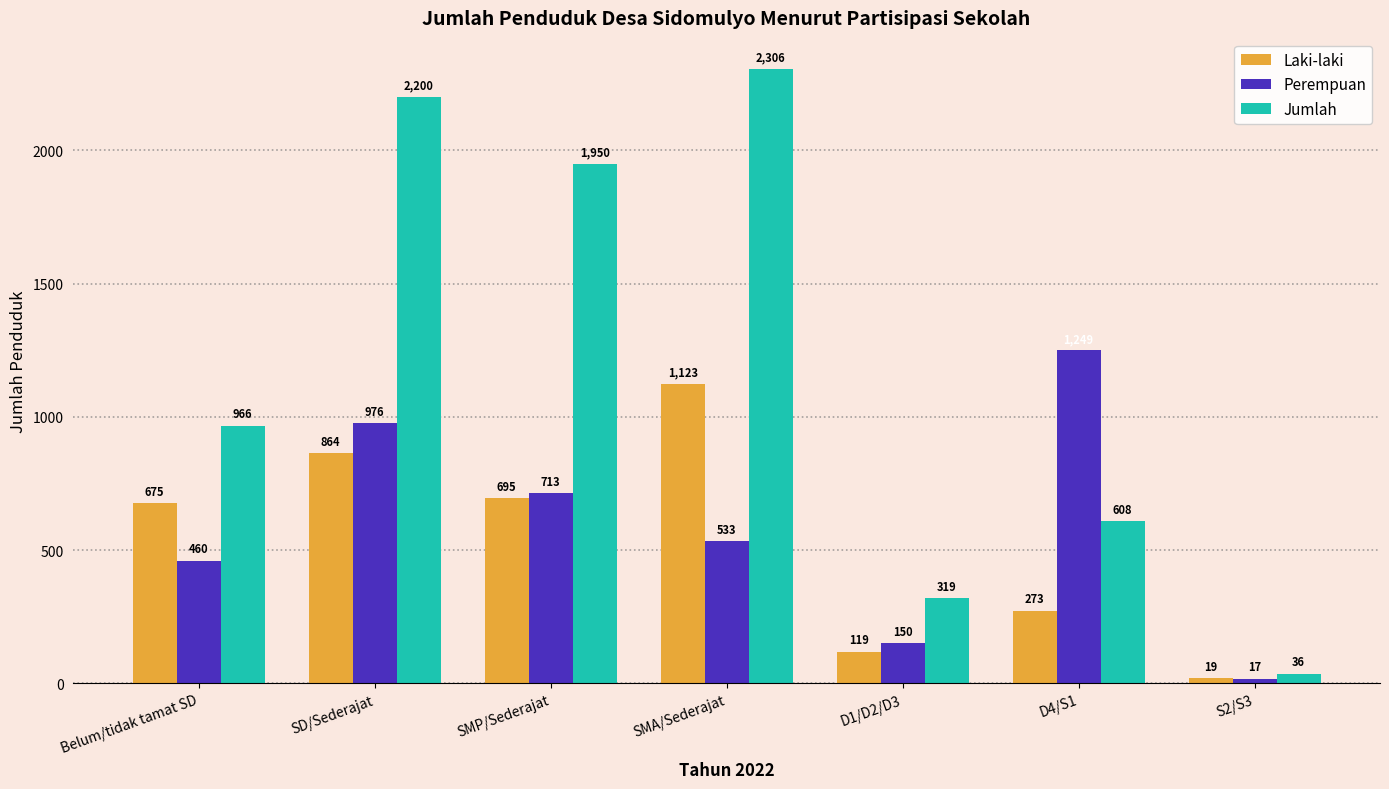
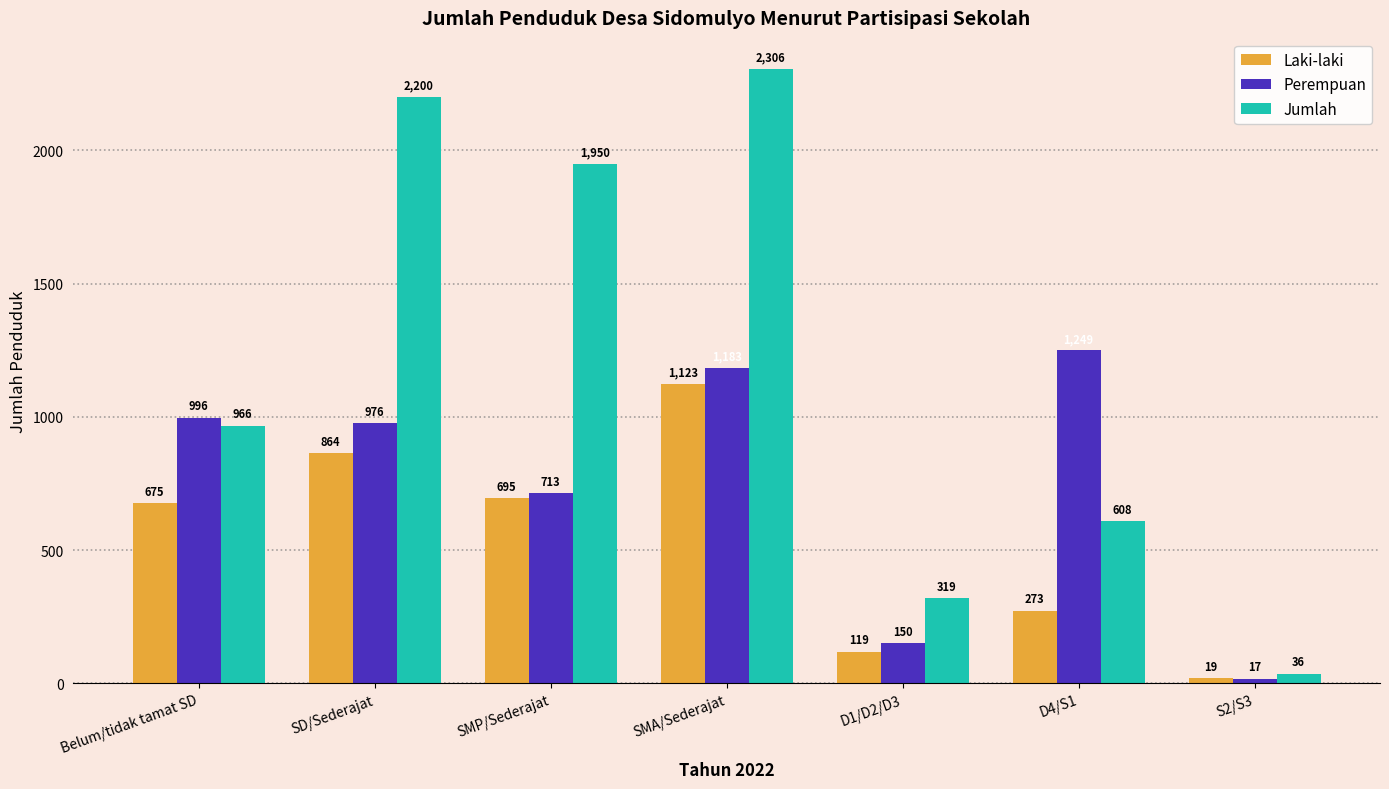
  {
    "Laki-laki": {
      "Belum/tidak tamat SD": "675",
      "SD/Sederajat": "864",
      "SMP/Sederajat": "695",
      "SMA/Sederajat": "1,123",
      "D1/D2/D3": "119",
      "D4/S1": "273",
      "S2/S3": "19"
    },
    "Perempuan": {
-     "Belum/tidak tamat SD": "460",
+     "Belum/tidak tamat SD": "996",
      "SD/Sederajat": "976",
      "SMP/Sederajat": "713",
-     "SMA/Sederajat": "530",
+     "SMA/Sederajat": "1180",
      "D1/D2/D3": "150",
      "S2/S3": "17"
    },
    "Jumlah": {
      "Belum/tidak tamat SD": "966",
      "SD/Sederajat": "2,200",
      "SMP/Sederajat": "1,950",
      "SMA/Sederajat": "2,306",
      "D1/D2/D3": "319",
      "D4/S1": "608",
      "S2/S3": "36"
    }
  }
